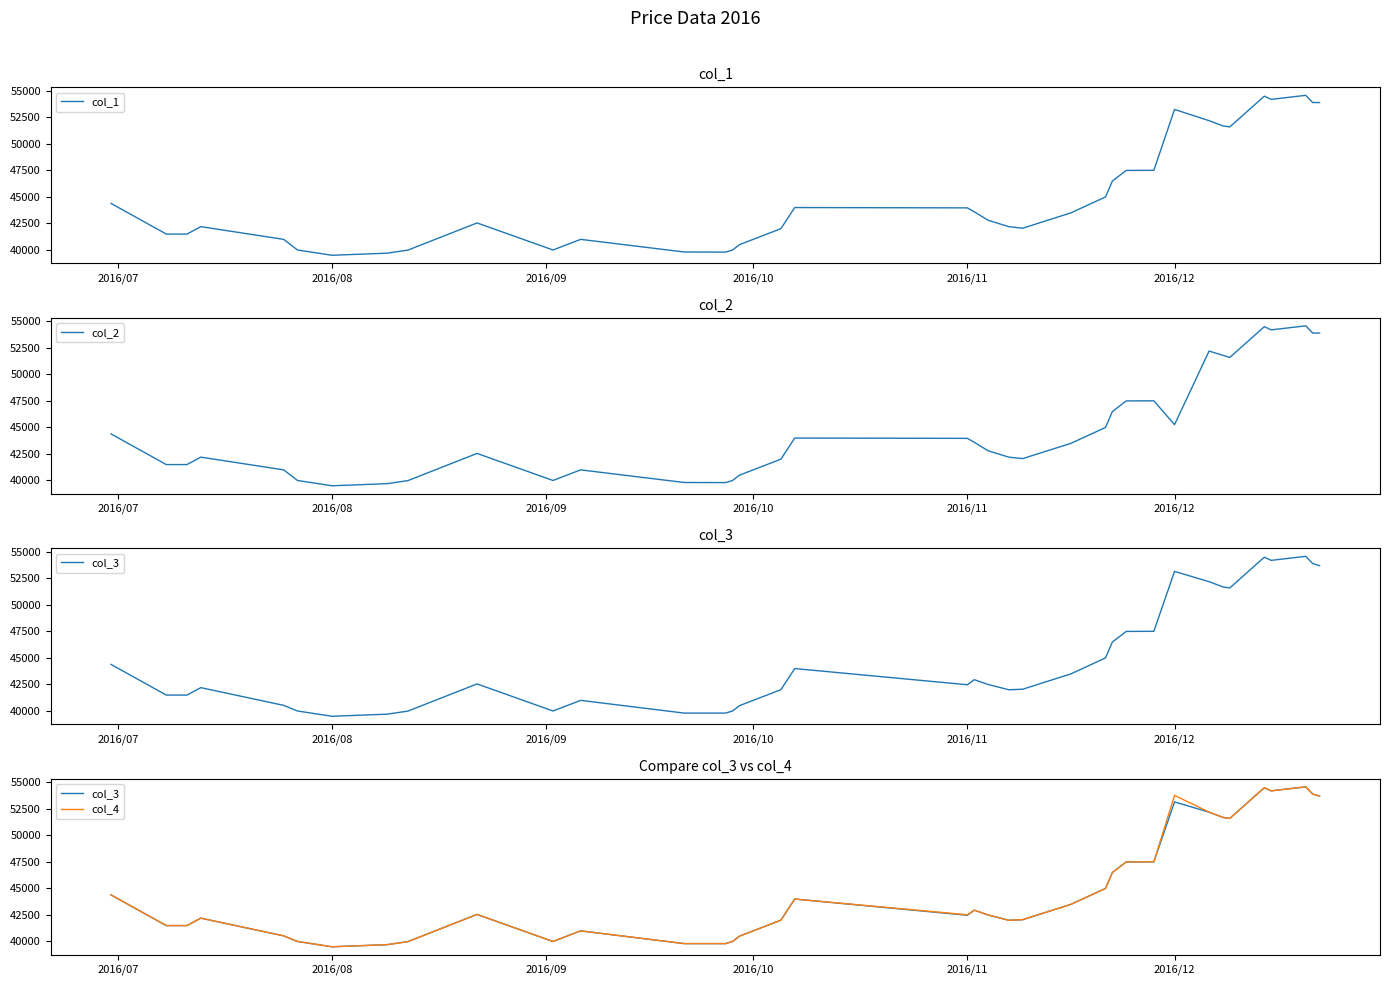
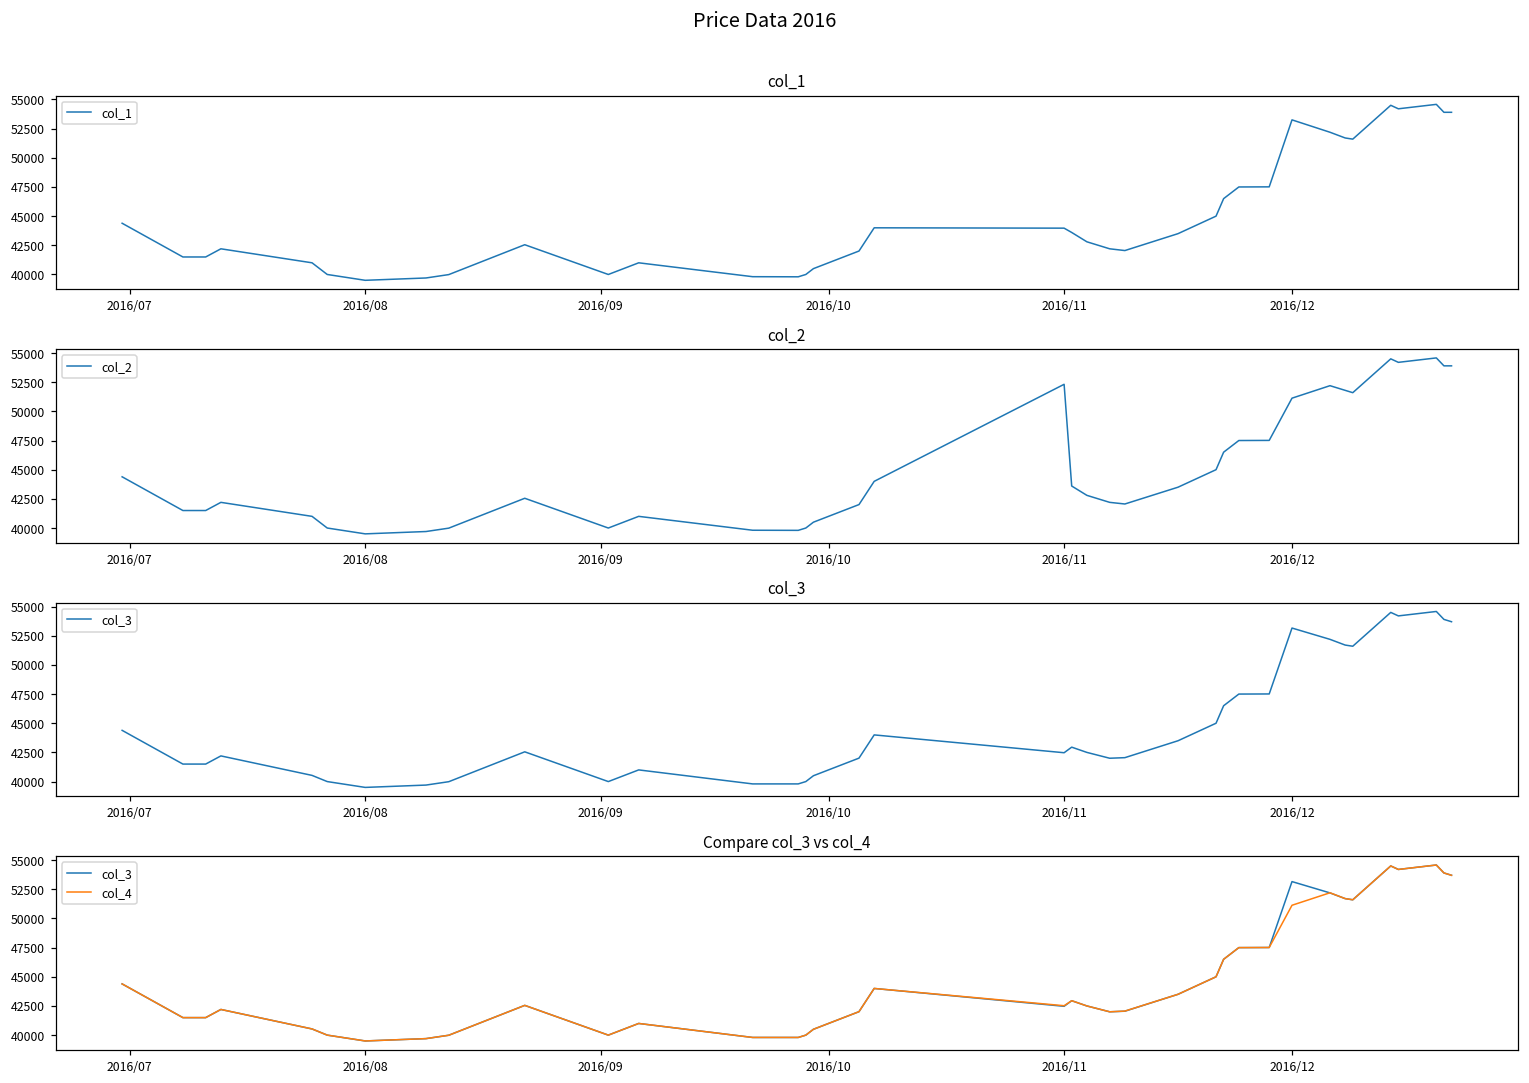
  {
    "col_1": {
      "2016/08": 39500,
      "2016/11": 44000,
      "2016/12": 53300
    },
    "col_2": {
      "2016/08": 39500,
-     "2016/11": 44000,
-     "2016/12": 45300
+     "2016/11": 52300,
+     "2016/12": 51100
    },
    "col_3": {
      "2016/08": 39500,
      "2016/11": 42500,
      "2016/12": 53200
    },
    "Compare col_3 vs col_4": {
      "col_3": {
        "2016/12": 53200
      },
      "col_4": {
-       "2016/12": 53800
+       "2016/12": 51100
      }
    }
  }
